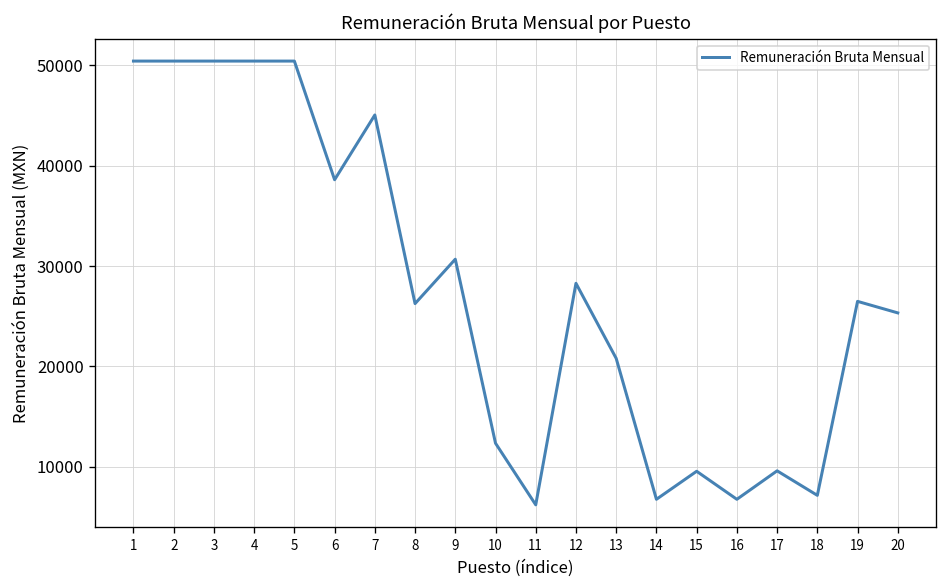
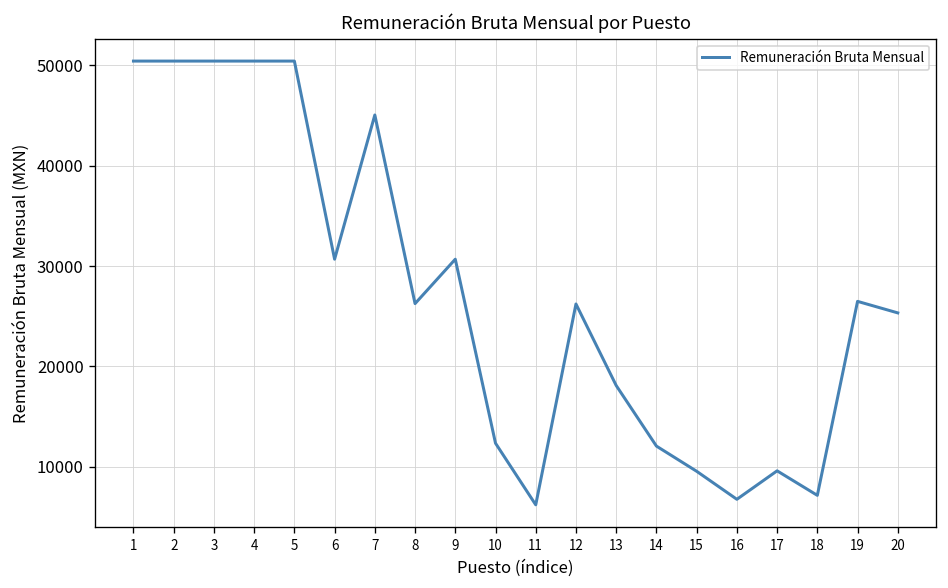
  {
    "1": 50000,
    "2": 50000,
    "3": 50000,
    "4": 50000,
    "5": 50000,
-   "6": 39000,
+   "6": 31000,
    "7": 45000,
    "8": 26000,
    "9": 31000,
    "10": 12000,
    "11": 6000,
-   "12": 28000,
-   "13": 21000,
-   "14": 7000,
+   "12": 26000,
+   "13": 18000,
+   "14": 12000,
    "15": 10000,
    "16": 7000,
    "17": 10000,
    "18": 7000,
    "19": 26000,
    "20": 25000
  }
